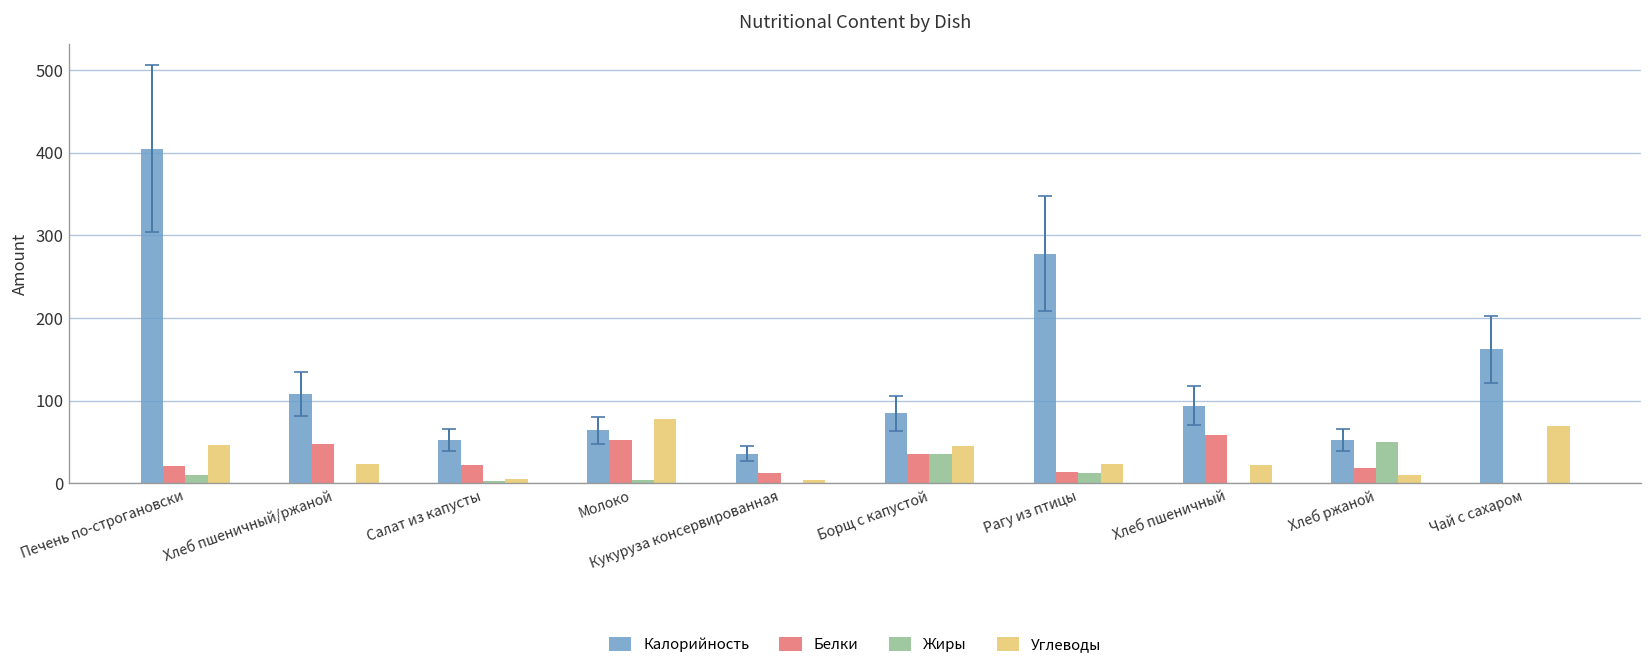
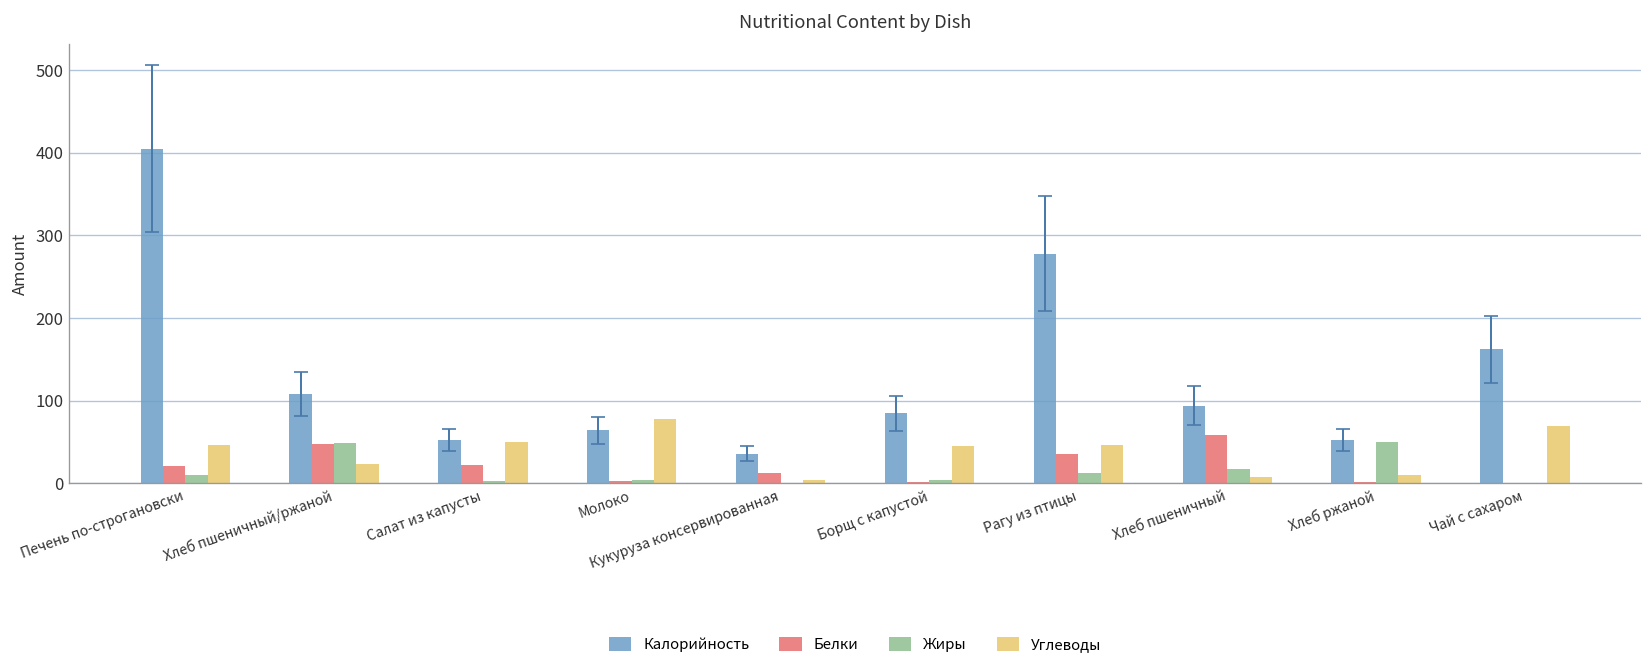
  {
    "Калорийность": {
      "Печень по-строгановски": 410,
      "Хлеб пшеничный/ржаной": 110,
      "Салат из капусты": 50,
      "Молоко": 60,
      "Кукуруза консервированная": 40,
      "Борщ с капустой": 90,
      "Рагу из птицы": 280,
      "Хлеб пшеничный": 90,
      "Хлеб ржаной": 50,
      "Чай с сахаром": 160
    },
    "Белки": {
      "Печень по-строгановски": 20,
      "Хлеб пшеничный/ржаной": 50,
      "Салат из капусты": 20,
-     "Молоко": 50,
+     "Молоко": 0,
      "Кукуруза консервированная": 10,
-     "Борщ с капустой": 40,
-     "Рагу из птицы": 10,
+     "Борщ с капустой": 0,
+     "Рагу из птицы": 40,
      "Хлеб пшеничный": 60,
-     "Хлеб ржаной": 20,
+     "Хлеб ржаной": 0,
      "Чай с сахаром": 0
    },
    "Жиры": {
      "Печень по-строгановски": 10,
-     "Хлеб пшеничный/ржаной": 0,
+     "Хлеб пшеничный/ржаной": 50,
      "Молоко": 0,
-     "Борщ с капустой": 40,
+     "Борщ с капустой": 0,
      "Рагу из птицы": 10,
-     "Хлеб пшеничный": 0,
+     "Хлеб пшеничный": 20,
      "Хлеб ржаной": 50,
      "Чай с сахаром": 0
    },
    "Углеводы": {
      "Печень по-строгановски": 50,
      "Хлеб пшеничный/ржаной": 20,
-     "Салат из капусты": 10,
+     "Салат из капусты": 50,
      "Молоко": 80,
      "Кукуруза консервированная": 0,
      "Борщ с капустой": 50,
-     "Рагу из птицы": 20,
-     "Хлеб пшеничный": 20,
+     "Рагу из птицы": 50,
+     "Хлеб пшеничный": 10,
      "Хлеб ржаной": 10,
      "Чай с сахаром": 70
    }
  }
